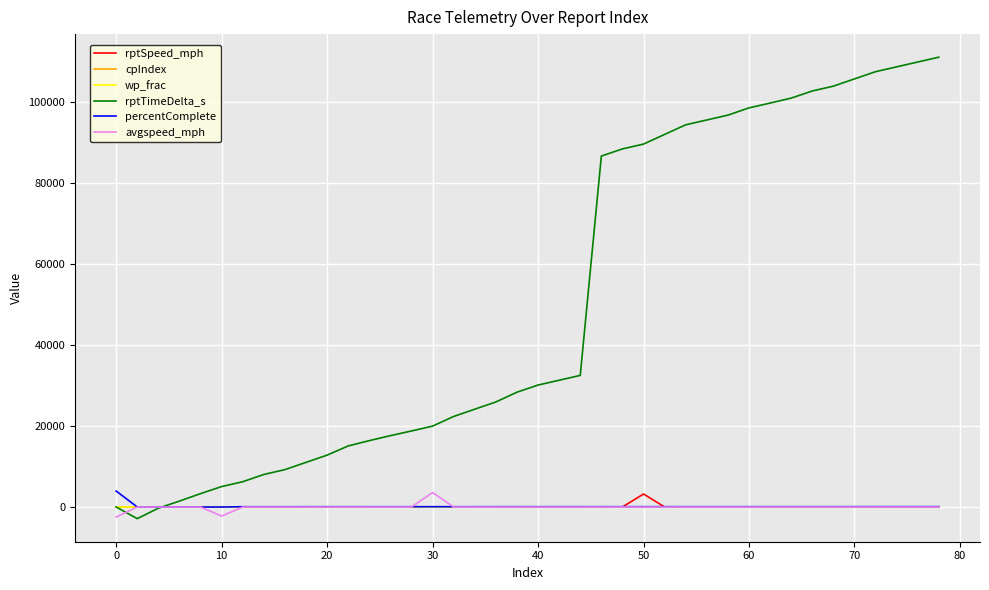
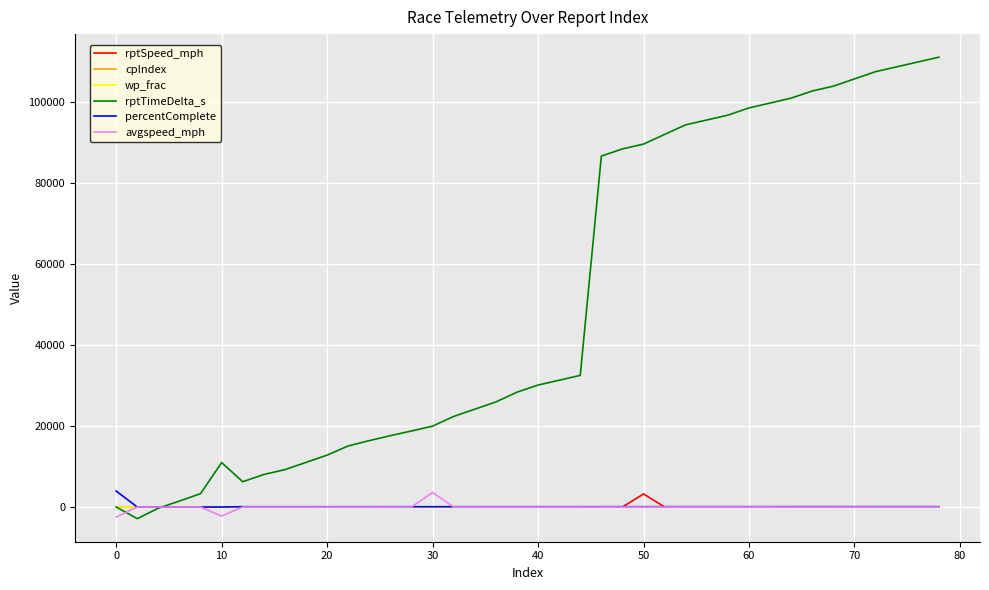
  {
    "rptSpeed_mph": {
      "50": 3000
    },
    "rptTimeDelta_s": {
-     "10": 5000,
+     "10": 11000,
      "20": 13000,
      "30": 20000,
      "40": 30000,
      "50": 90000,
      "60": 99000,
      "70": 106000
    },
    "percentComplete": {
      "0": 4000
    },
    "avgspeed_mph": {
      "0": -2000,
      "10": -2000,
      "30": 4000
    }
  }
